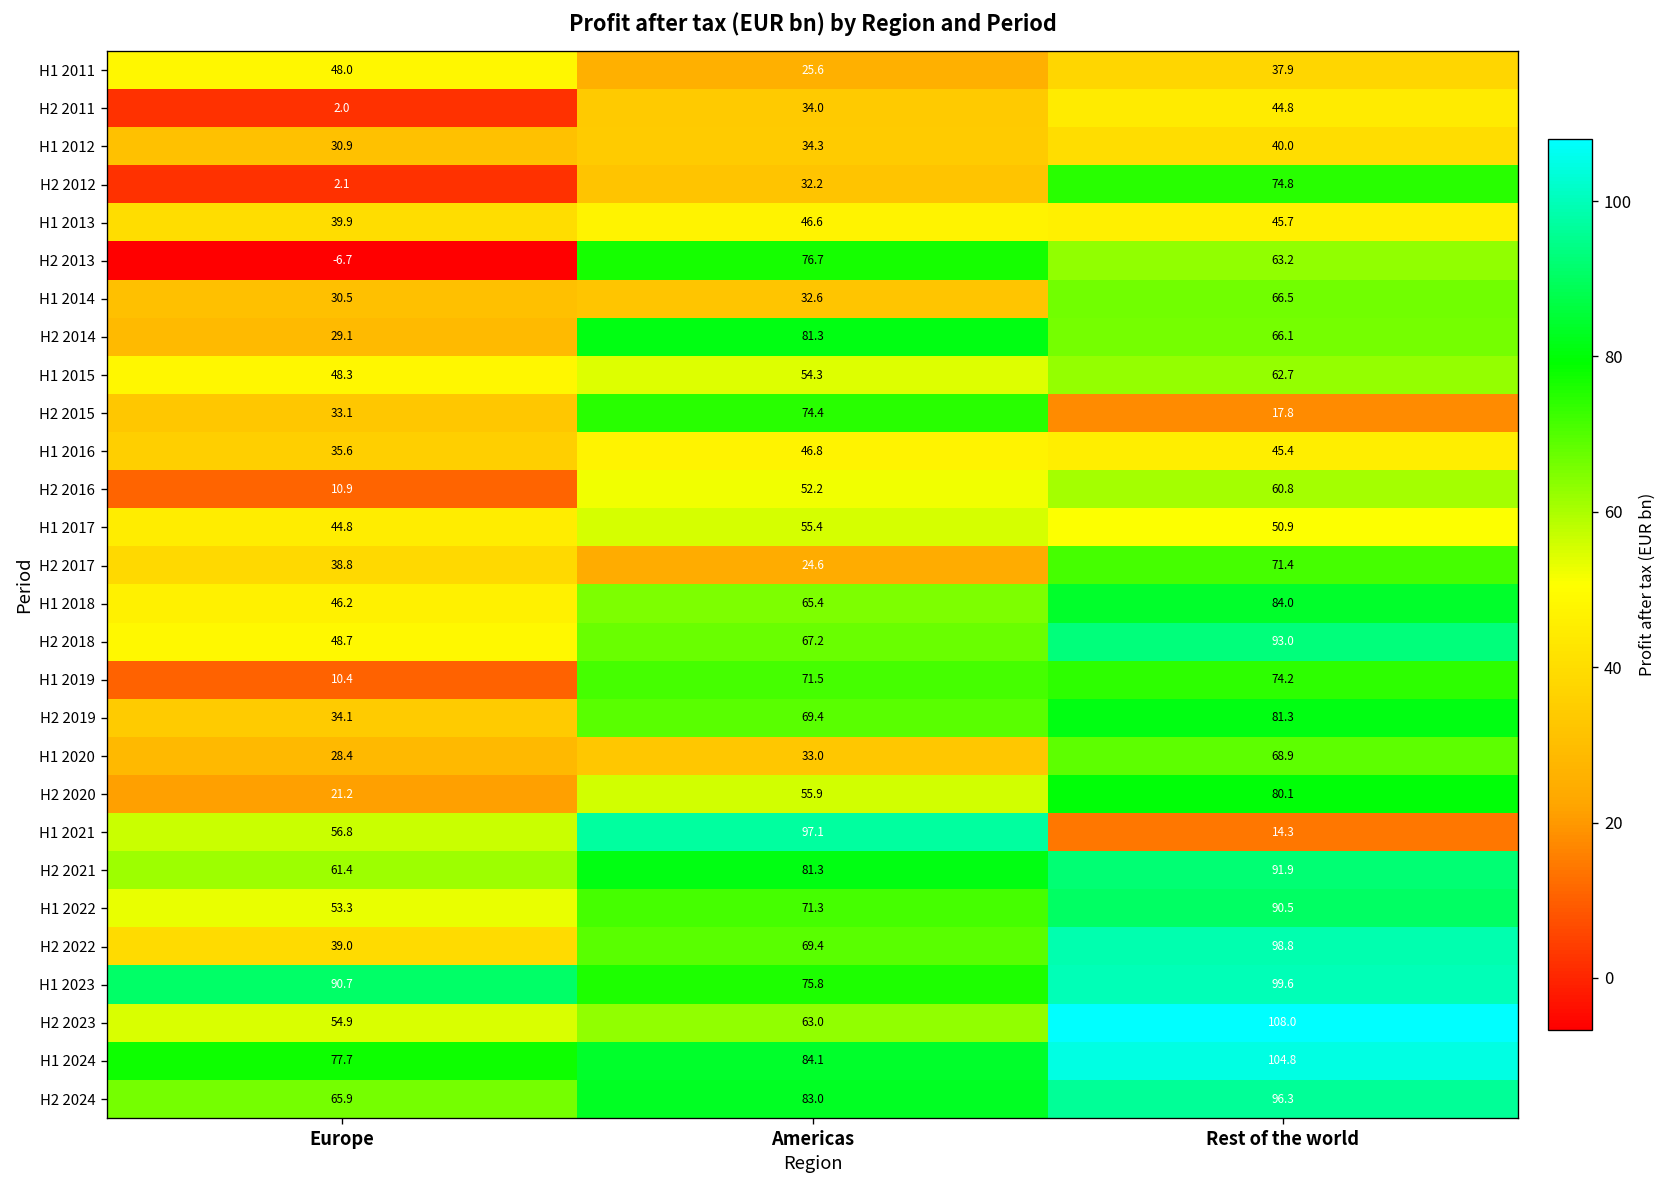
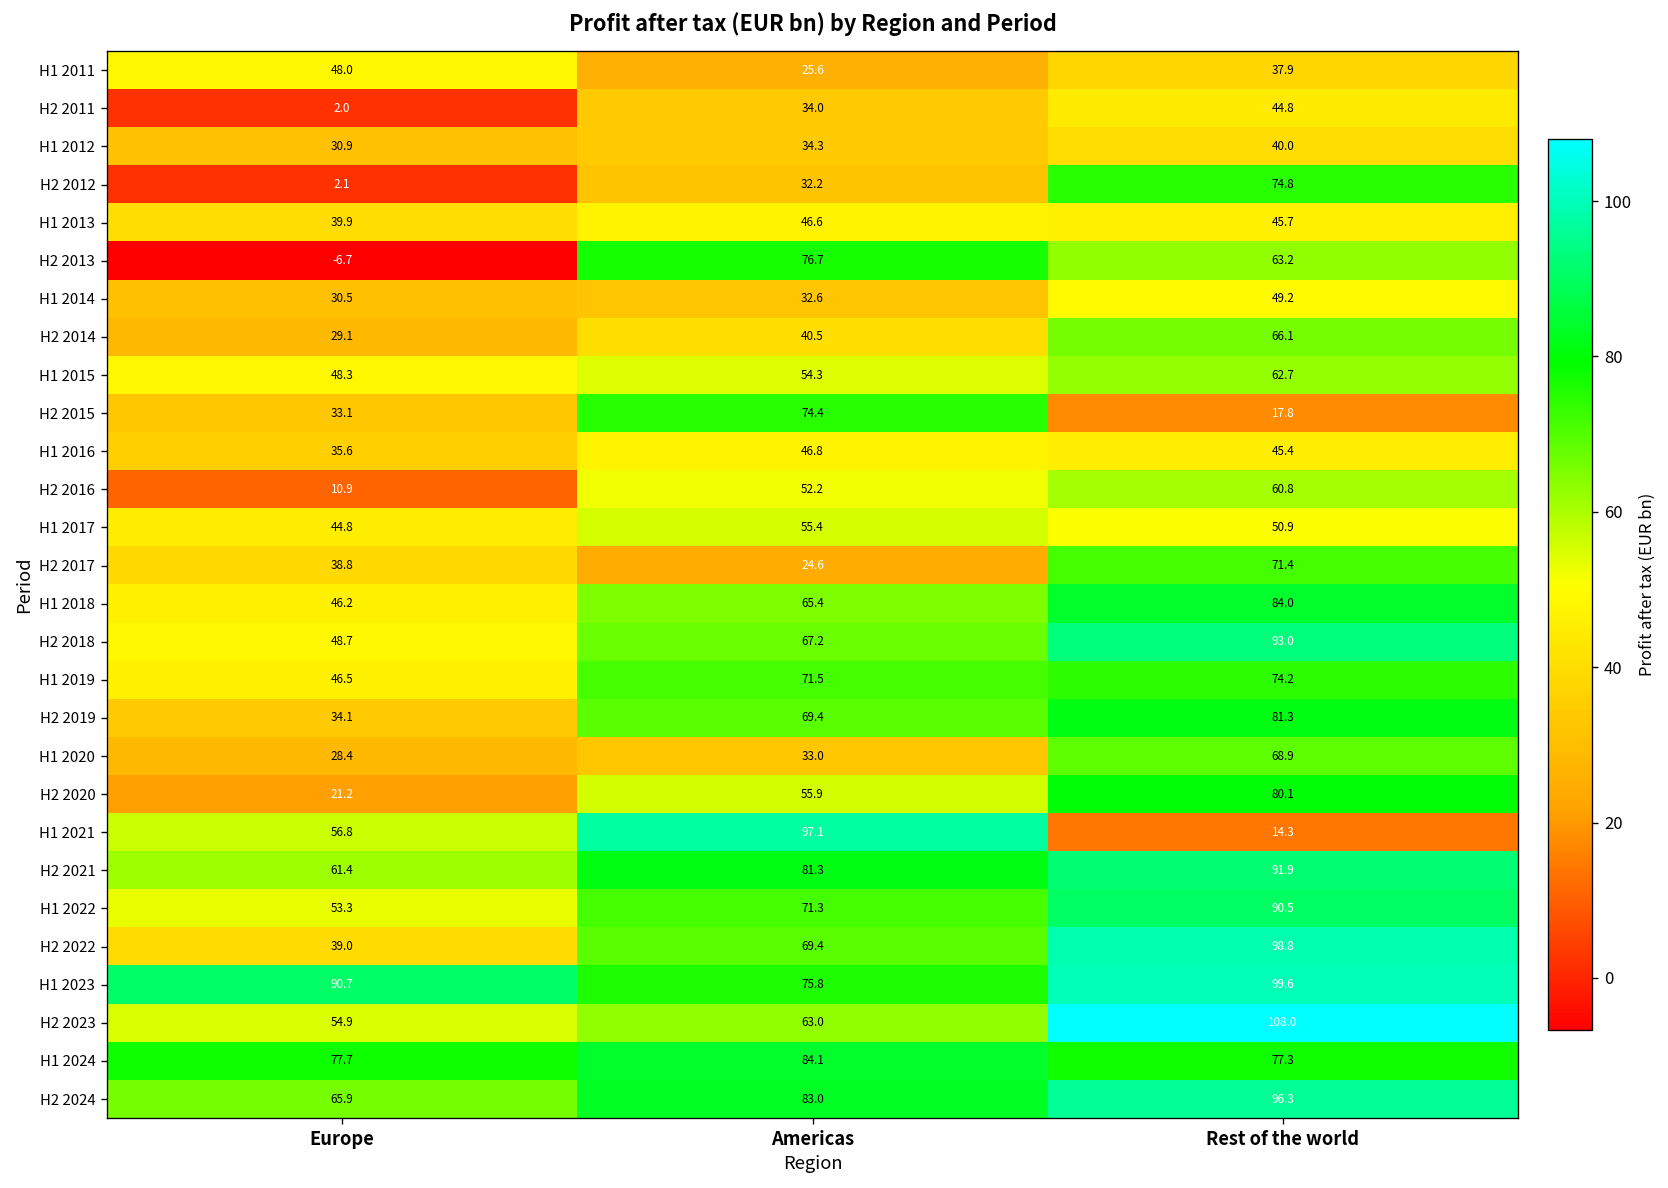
  {
    "H1 2011": {
      "Europe": 48.0,
      "Americas": 25.6,
      "Rest of the world": 37.9
    },
    "H2 2011": {
      "Europe": 2.0,
      "Americas": 34.0,
      "Rest of the world": 44.8
    },
    "H1 2012": {
      "Europe": 30.9,
      "Americas": 34.3,
      "Rest of the world": 40.0
    },
    "H2 2012": {
      "Europe": 2.1,
      "Americas": 32.2,
      "Rest of the world": 74.8
    },
    "H1 2013": {
      "Europe": 39.9,
      "Americas": 46.6,
      "Rest of the world": 45.7
    },
    "H2 2013": {
      "Europe": -6.7,
      "Americas": 76.7,
      "Rest of the world": 63.2
    },
    "H1 2014": {
      "Europe": 30.5,
      "Americas": 32.6,
-     "Rest of the world": 66.5
+     "Rest of the world": 49.2
    },
    "H2 2014": {
      "Europe": 29.1,
-     "Americas": 81.3,
+     "Americas": 40.5,
      "Rest of the world": 66.1
    },
    "H1 2015": {
      "Europe": 48.3,
      "Americas": 54.3,
      "Rest of the world": 62.7
    },
    "H2 2015": {
      "Europe": 33.1,
      "Americas": 74.4,
      "Rest of the world": 17.8
    },
    "H1 2016": {
      "Europe": 35.6,
      "Americas": 46.8,
      "Rest of the world": 45.4
    },
    "H2 2016": {
      "Europe": 10.9,
      "Americas": 52.2,
      "Rest of the world": 60.8
    },
    "H1 2017": {
      "Europe": 44.8,
      "Americas": 55.4,
      "Rest of the world": 50.9
    },
    "H2 2017": {
      "Europe": 38.8,
      "Americas": 24.6,
      "Rest of the world": 71.4
    },
    "H1 2018": {
      "Europe": 46.2,
      "Americas": 65.4,
      "Rest of the world": 84.0
    },
    "H2 2018": {
      "Europe": 48.7,
      "Americas": 67.2,
      "Rest of the world": 93.0
    },
    "H1 2019": {
-     "Europe": 10.4,
+     "Europe": 46.5,
      "Americas": 71.5,
      "Rest of the world": 74.2
    },
    "H2 2019": {
      "Europe": 34.1,
      "Americas": 69.4,
      "Rest of the world": 81.3
    },
    "H1 2020": {
      "Europe": 28.4,
      "Americas": 33.0,
      "Rest of the world": 68.9
    },
    "H2 2020": {
      "Europe": 21.2,
      "Americas": 55.9,
      "Rest of the world": 80.1
    },
    "H1 2021": {
      "Europe": 56.8,
      "Americas": 97.1,
      "Rest of the world": 14.3
    },
    "H2 2021": {
      "Europe": 61.4,
      "Americas": 81.3,
      "Rest of the world": 91.9
    },
    "H1 2022": {
      "Europe": 53.3,
      "Americas": 71.3,
      "Rest of the world": 90.5
    },
    "H2 2022": {
      "Europe": 39.0,
      "Americas": 69.4,
      "Rest of the world": 98.8
    },
    "H1 2023": {
      "Europe": 90.7,
      "Americas": 75.8,
      "Rest of the world": 99.6
    },
    "H2 2023": {
      "Europe": 54.9,
      "Americas": 63.0,
      "Rest of the world": 108.0
    },
    "H1 2024": {
      "Europe": 77.7,
      "Americas": 84.1,
-     "Rest of the world": 104.8
+     "Rest of the world": 77.3
    },
    "H2 2024": {
      "Europe": 65.9,
      "Americas": 83.0,
      "Rest of the world": 96.3
    }
  }
